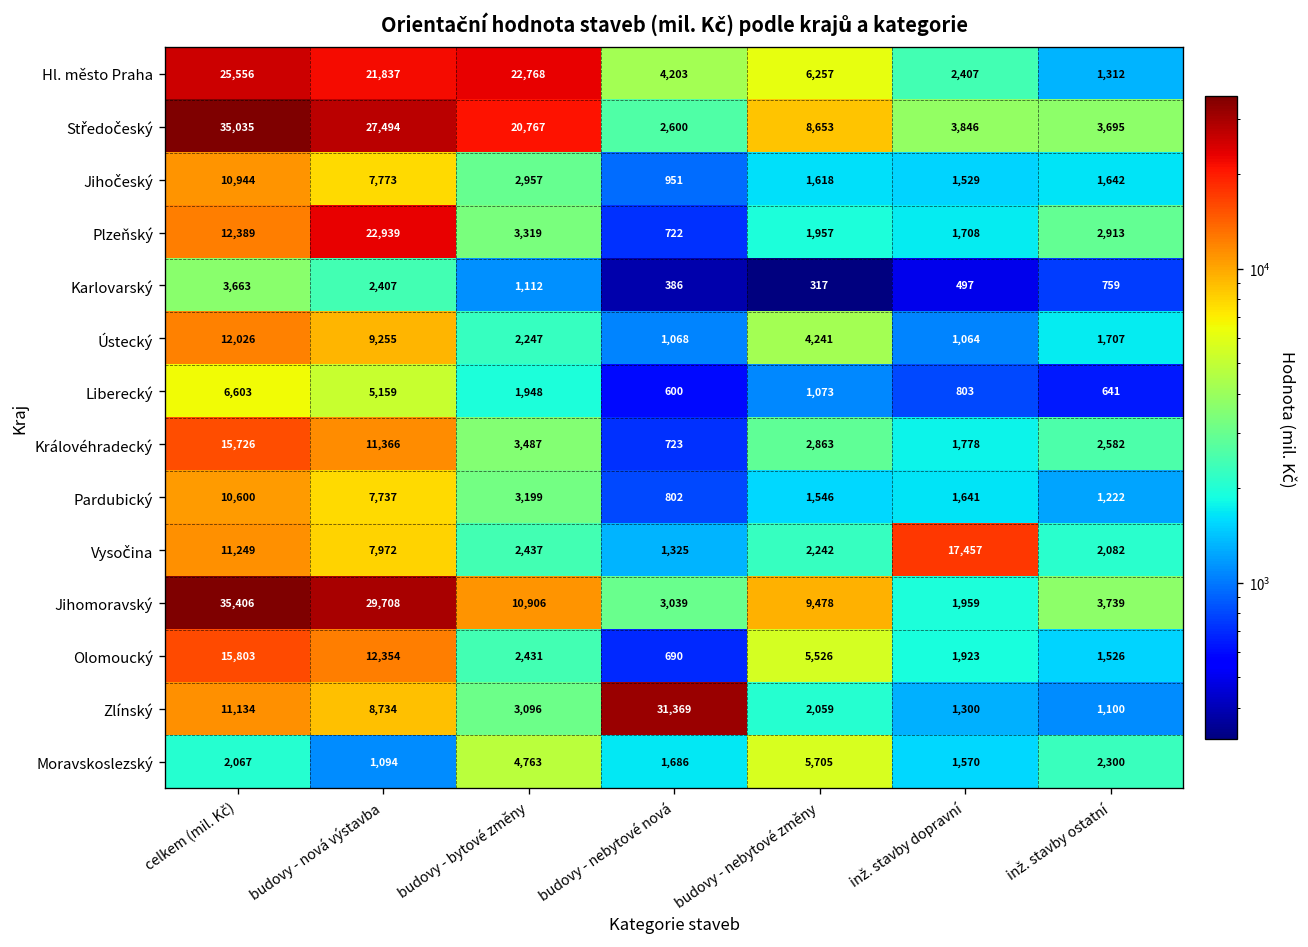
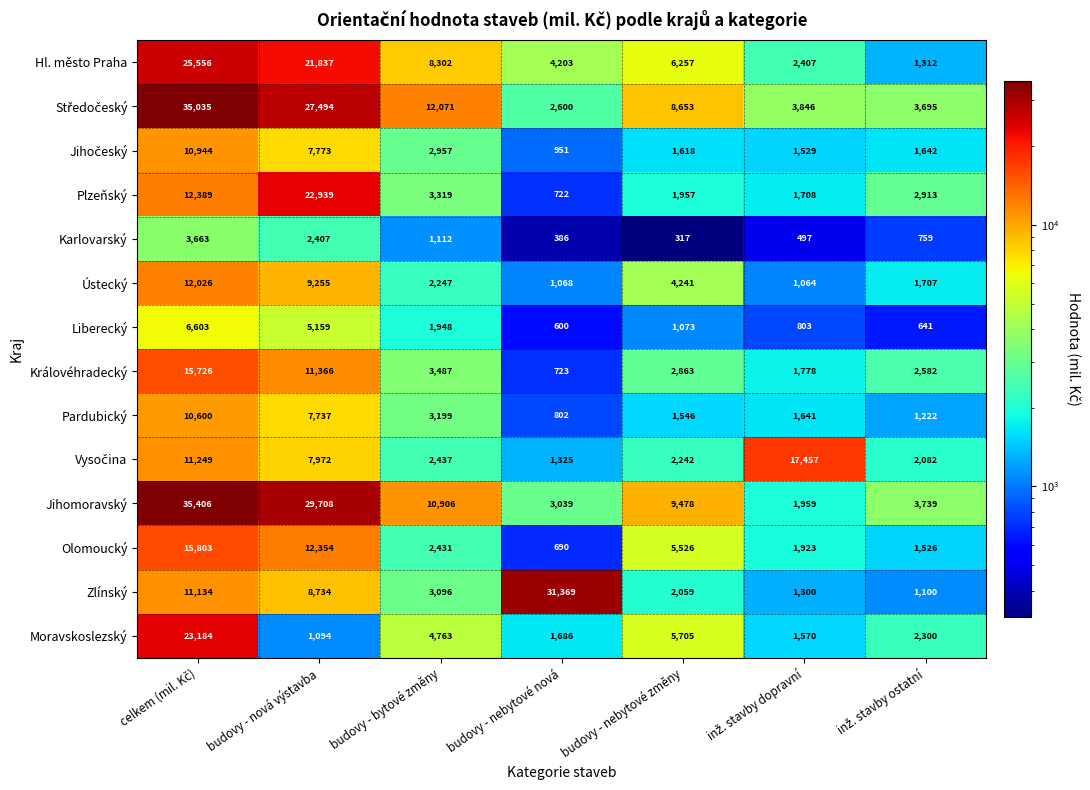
  {
    "Hl. město Praha": {
      "celkem (mil. Kč)": "25,556",
      "budovy - nová výstavba": "21,837",
-     "budovy - bytové změny": "22,768",
+     "budovy - bytové změny": "8,302",
      "budovy - nebytové nová": "4,203",
      "budovy - nebytové změny": "6,257",
      "inž. stavby dopravní": "2,407",
      "inž. stavby ostatní": "1,312"
    },
    "Středočeský": {
      "celkem (mil. Kč)": "35,035",
      "budovy - nová výstavba": "27,494",
-     "budovy - bytové změny": "20,767",
+     "budovy - bytové změny": "12,071",
      "budovy - nebytové nová": "2,600",
      "budovy - nebytové změny": "8,653",
      "inž. stavby dopravní": "3,846",
      "inž. stavby ostatní": "3,695"
    },
    "Jihočeský": {
      "celkem (mil. Kč)": "10,944",
      "budovy - nová výstavba": "7,773",
      "budovy - bytové změny": "2,957",
      "budovy - nebytové nová": "951",
      "budovy - nebytové změny": "1,618",
      "inž. stavby dopravní": "1,529",
      "inž. stavby ostatní": "1,642"
    },
    "Plzeňský": {
      "celkem (mil. Kč)": "12,389",
      "budovy - nová výstavba": "22,939",
      "budovy - bytové změny": "3,319",
      "budovy - nebytové nová": "722",
      "budovy - nebytové změny": "1,957",
      "inž. stavby dopravní": "1,708",
      "inž. stavby ostatní": "2,913"
    },
    "Karlovarský": {
      "celkem (mil. Kč)": "3,663",
      "budovy - nová výstavba": "2,407",
      "budovy - bytové změny": "1,112",
      "budovy - nebytové nová": "386",
      "budovy - nebytové změny": "317",
      "inž. stavby dopravní": "497",
      "inž. stavby ostatní": "759"
    },
    "Ústecký": {
      "celkem (mil. Kč)": "12,026",
      "budovy - nová výstavba": "9,255",
      "budovy - bytové změny": "2,247",
      "budovy - nebytové nová": "1,068",
      "budovy - nebytové změny": "4,241",
      "inž. stavby dopravní": "1,064",
      "inž. stavby ostatní": "1,707"
    },
    "Liberecký": {
      "celkem (mil. Kč)": "6,603",
      "budovy - nová výstavba": "5,159",
      "budovy - bytové změny": "1,948",
      "budovy - nebytové nová": "600",
      "budovy - nebytové změny": "1,073",
      "inž. stavby dopravní": "803",
      "inž. stavby ostatní": "641"
    },
    "Královéhradecký": {
      "celkem (mil. Kč)": "15,726",
      "budovy - nová výstavba": "11,366",
      "budovy - bytové změny": "3,487",
      "budovy - nebytové nová": "723",
      "budovy - nebytové změny": "2,863",
      "inž. stavby dopravní": "1,778",
      "inž. stavby ostatní": "2,582"
    },
    "Pardubický": {
      "celkem (mil. Kč)": "10,600",
      "budovy - nová výstavba": "7,737",
      "budovy - bytové změny": "3,199",
      "budovy - nebytové nová": "802",
      "budovy - nebytové změny": "1,546",
      "inž. stavby dopravní": "1,641",
      "inž. stavby ostatní": "1,222"
    },
    "Vysočina": {
      "celkem (mil. Kč)": "11,249",
      "budovy - nová výstavba": "7,972",
      "budovy - bytové změny": "2,437",
      "budovy - nebytové nová": "1,325",
      "budovy - nebytové změny": "2,242",
      "inž. stavby dopravní": "17,457",
      "inž. stavby ostatní": "2,082"
    },
    "Jihomoravský": {
      "celkem (mil. Kč)": "35,406",
      "budovy - nová výstavba": "29,708",
      "budovy - bytové změny": "10,906",
      "budovy - nebytové nová": "3,039",
      "budovy - nebytové změny": "9,478",
      "inž. stavby dopravní": "1,959",
      "inž. stavby ostatní": "3,739"
    },
    "Olomoucký": {
      "celkem (mil. Kč)": "15,803",
      "budovy - nová výstavba": "12,354",
      "budovy - bytové změny": "2,431",
      "budovy - nebytové nová": "690",
      "budovy - nebytové změny": "5,526",
      "inž. stavby dopravní": "1,923",
      "inž. stavby ostatní": "1,526"
    },
    "Zlínský": {
      "celkem (mil. Kč)": "11,134",
      "budovy - nová výstavba": "8,734",
      "budovy - bytové změny": "3,096",
      "budovy - nebytové nová": "31,369",
      "budovy - nebytové změny": "2,059",
      "inž. stavby dopravní": "1,300",
      "inž. stavby ostatní": "1,100"
    },
    "Moravskoslezský": {
-     "celkem (mil. Kč)": "2,067",
+     "celkem (mil. Kč)": "23,184",
      "budovy - nová výstavba": "1,094",
      "budovy - bytové změny": "4,763",
      "budovy - nebytové nová": "1,686",
      "budovy - nebytové změny": "5,705",
      "inž. stavby dopravní": "1,570",
      "inž. stavby ostatní": "2,300"
    }
  }
